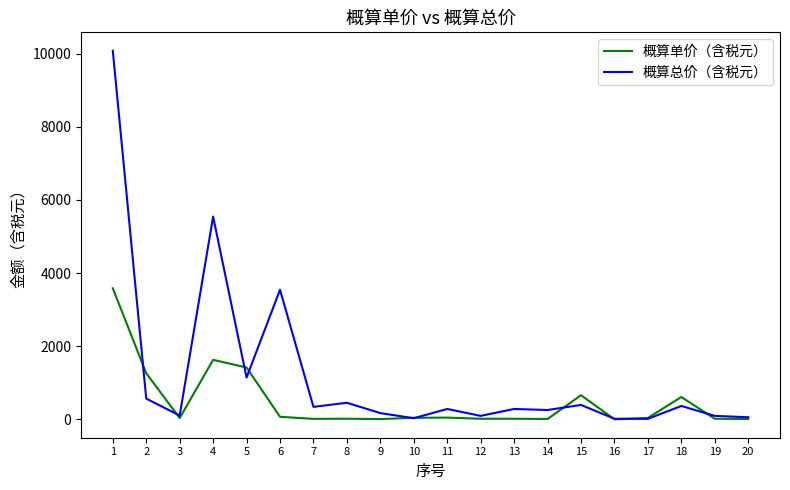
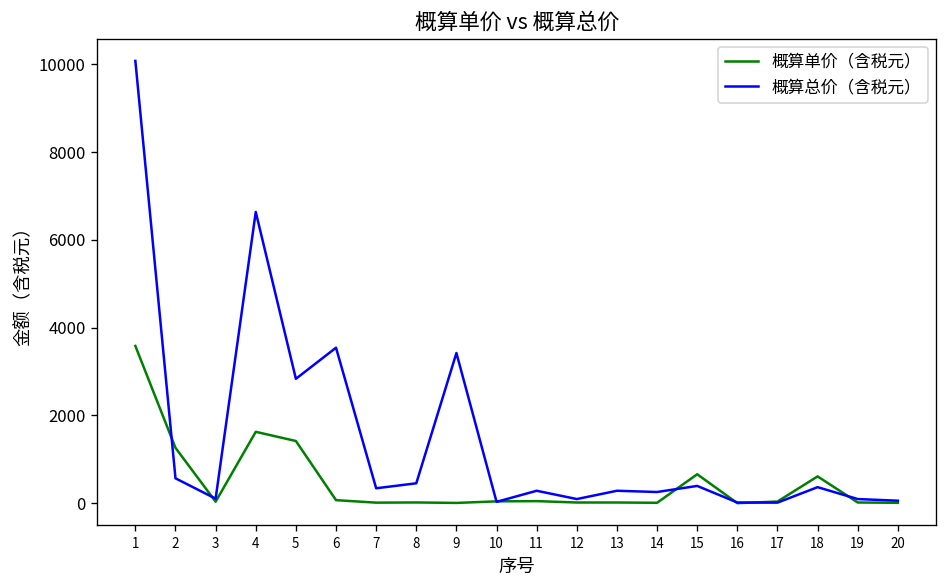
  {
    "概算单价（含税元）": {
      "1": 3600,
      "2": 1300,
      "3": 0,
      "4": 1600,
      "5": 1400,
      "6": 100,
      "7": 0,
      "8": 0,
      "9": 0,
      "11": 0,
      "12": 0,
      "13": 0,
      "14": 0,
      "15": 700,
      "18": 600,
      "19": 0
    },
    "概算总价（含税元）": {
      "1": 10100,
      "2": 600,
      "3": 100,
-     "4": 5500,
-     "5": 1100,
+     "4": 6600,
+     "5": 2800,
      "6": 3500,
      "7": 300,
      "8": 500,
-     "9": 200,
+     "9": 3400,
      "11": 300,
      "12": 100,
      "13": 300,
      "14": 300,
      "15": 400,
      "18": 400,
      "19": 100
    }
  }
